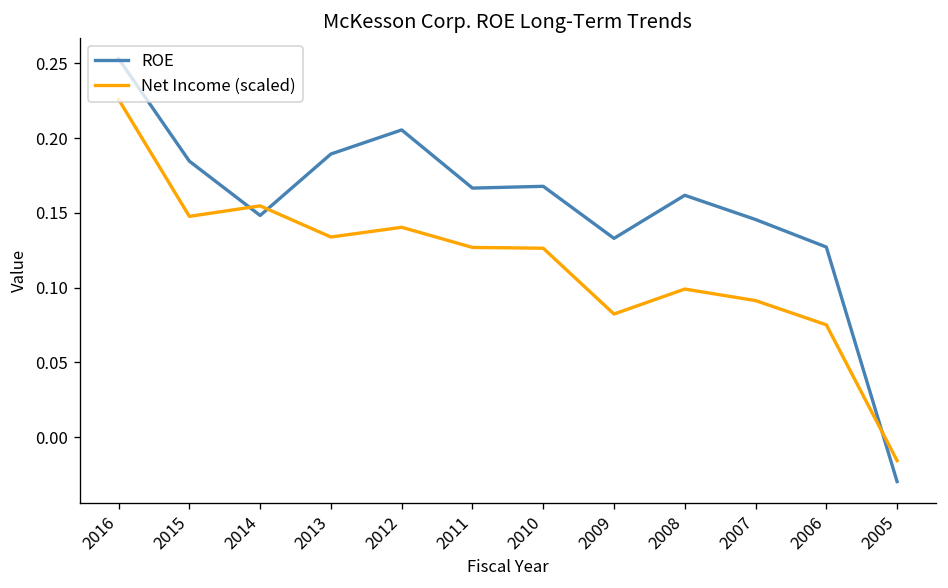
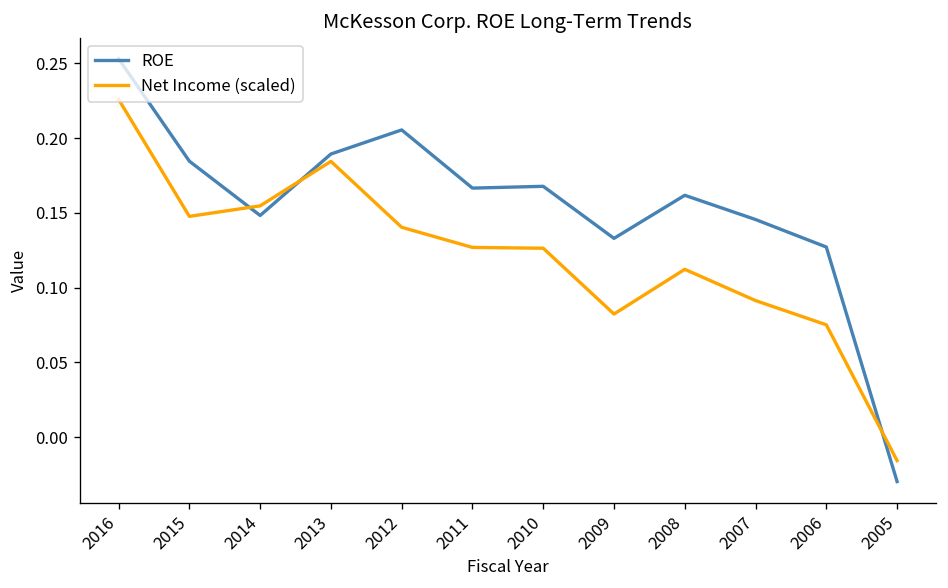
  {
    "ROE": {
      "2015": 0.185,
      "2014": 0.148,
      "2013": 0.189,
      "2012": 0.205,
      "2011": 0.167,
      "2010": 0.168,
      "2009": 0.133,
      "2008": 0.162,
      "2007": 0.146,
      "2006": 0.127,
      "2005": -0.030
    },
    "Net Income (scaled)": {
      "2015": 0.148,
      "2014": 0.155,
-     "2013": 0.134,
+     "2013": 0.184,
      "2012": 0.140,
      "2011": 0.127,
      "2010": 0.126,
      "2009": 0.082,
-     "2008": 0.099,
+     "2008": 0.112,
      "2007": 0.091,
      "2006": 0.075,
      "2005": -0.016
    }
  }
